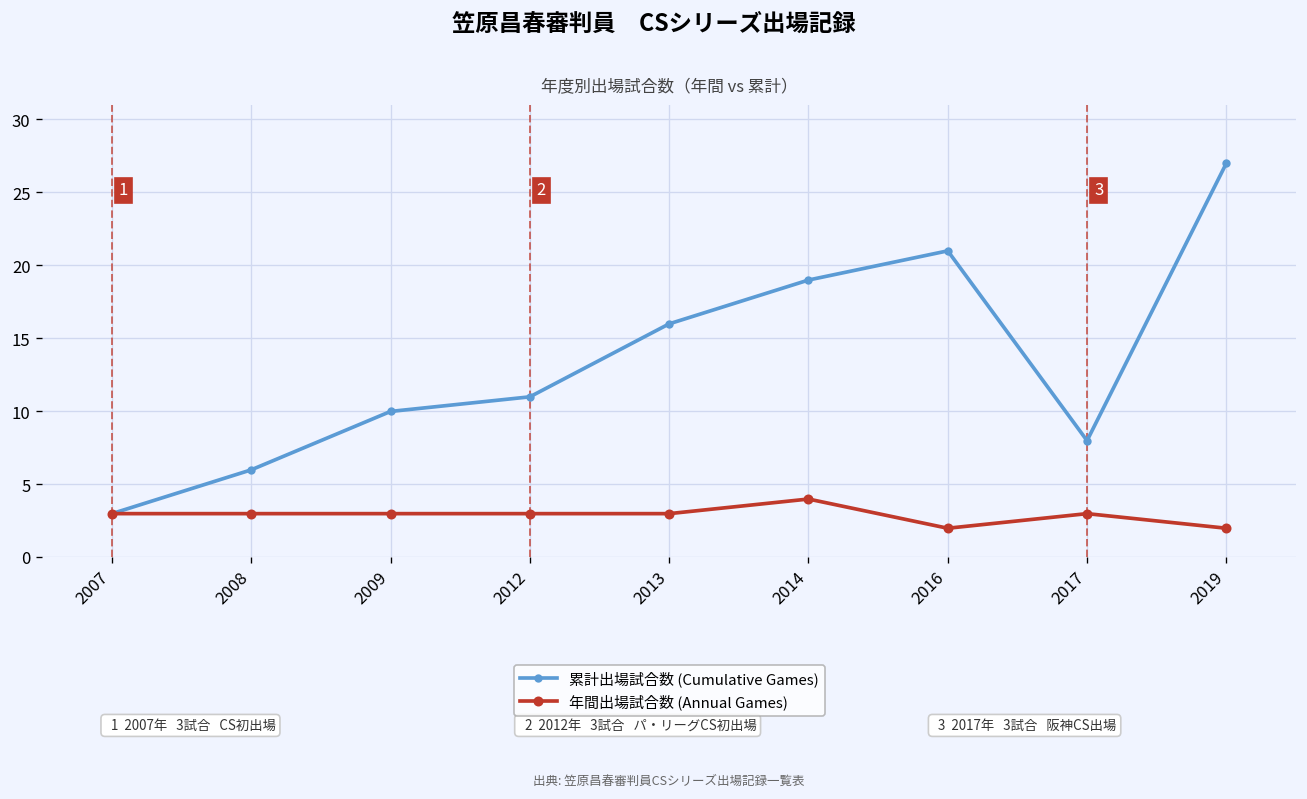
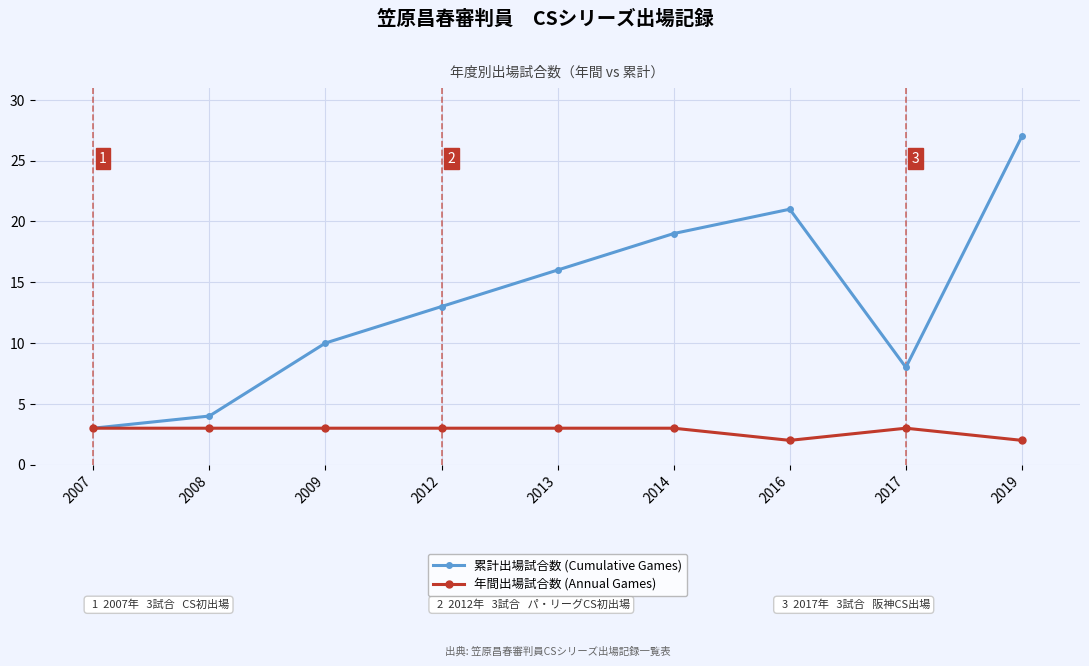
  {
    "累計出場試合数 (Cumulative Games)": {
-     "2008": 6,
+     "2008": 4,
      "2009": 10,
-     "2012": 11,
+     "2012": 13,
      "2013": 16,
      "2014": 19,
      "2016": 21,
      "2017": 8,
      "2019": 27
    },
    "年間出場試合数 (Annual Games)": {
      "2008": 3,
      "2009": 3,
      "2012": 3,
      "2013": 3,
-     "2014": 4,
+     "2014": 3,
      "2016": 2,
      "2017": 3,
      "2019": 2
    }
  }
